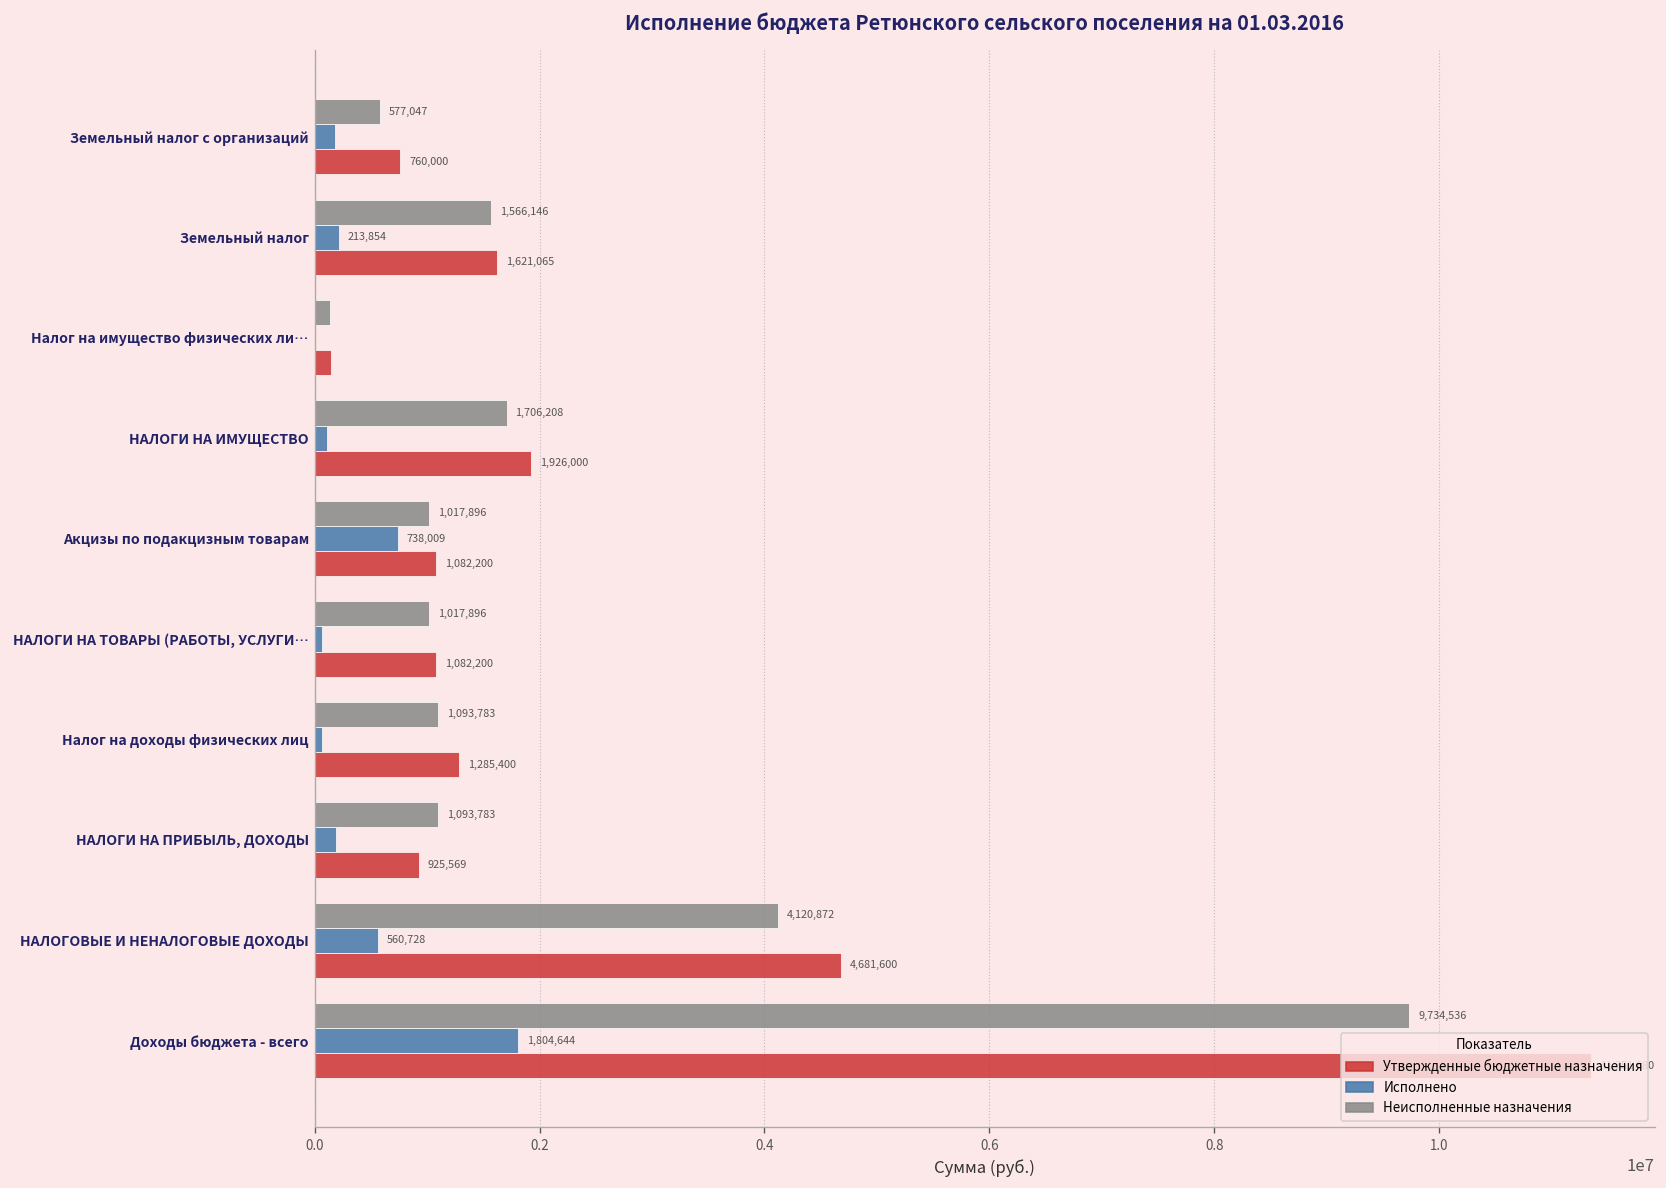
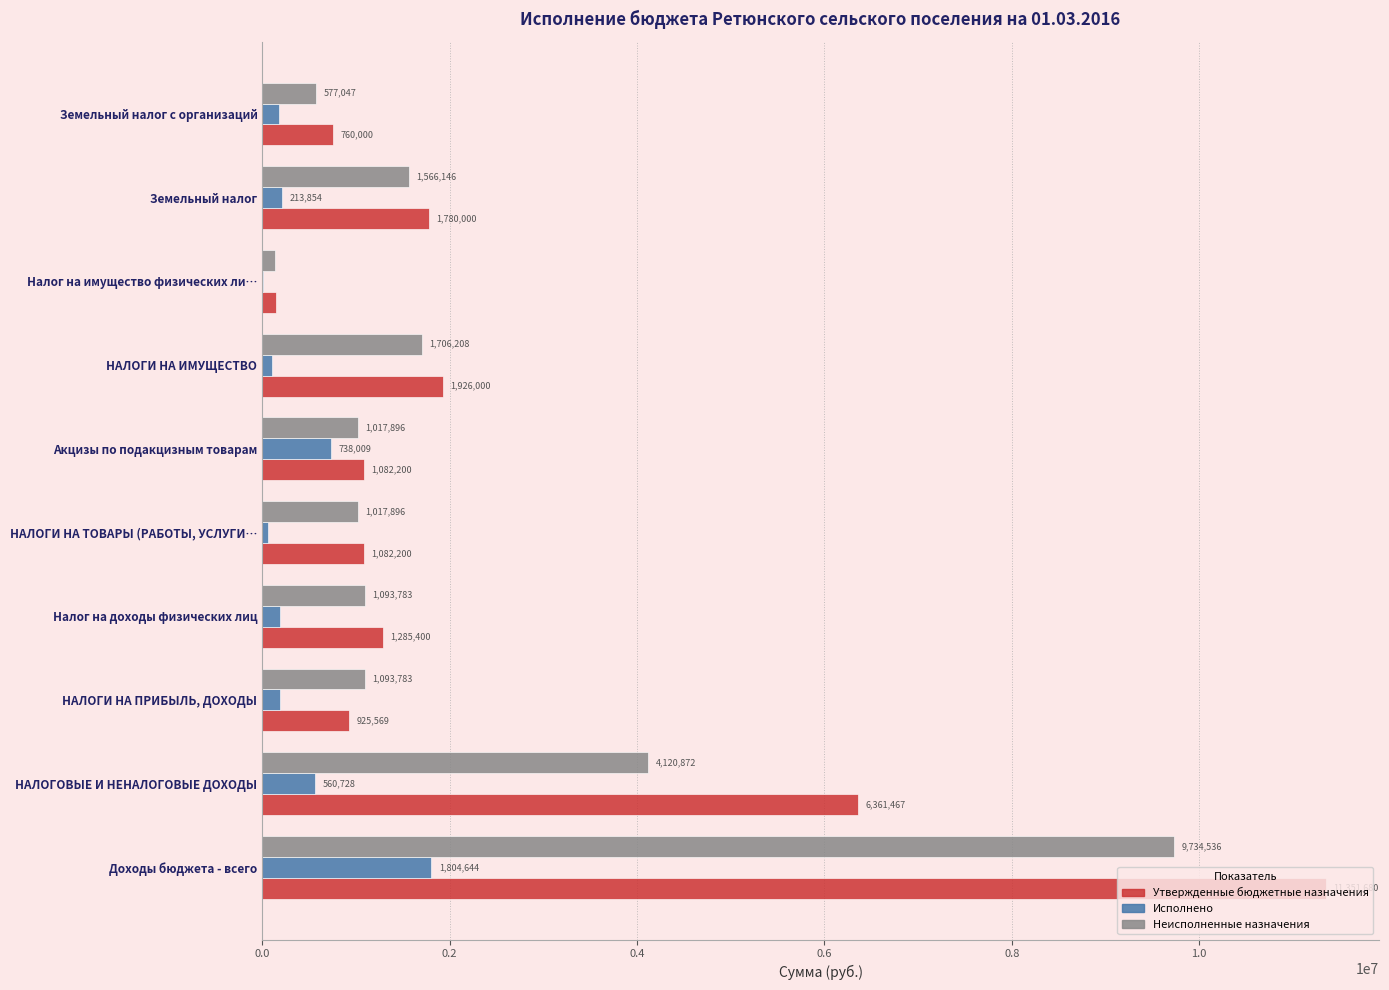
  {
    "Утвержденные бюджетные назначения": {
      "Земельный налог с организаций": "760,000",
-     "Земельный налог": "1,621,065",
+     "Земельный налог": "1,780,000",
      "НАЛОГИ НА ИМУЩЕСТВО": "1,926,000",
      "Акцизы по подакцизным товарам": "1,082,200",
      "НАЛОГИ НА ТОВАРЫ (РАБОТЫ, УСЛУГИ…": "1,082,200",
      "Налог на доходы физических лиц": "1,285,400",
      "НАЛОГИ НА ПРИБЫЛЬ, ДОХОДЫ": "925,569",
-     "НАЛОГОВЫЕ И НЕНАЛОГОВЫЕ ДОХОДЫ": "4,681,600"
+     "НАЛОГОВЫЕ И НЕНАЛОГОВЫЕ ДОХОДЫ": "6,361,467"
    },
    "Исполнено": {
      "Земельный налог с организаций": "200000",
      "НАЛОГИ НА ИМУЩЕСТВО": "100000",
      "НАЛОГИ НА ТОВАРЫ (РАБОТЫ, УСЛУГИ…": "100000",
-     "Налог на доходы физических лиц": "100000",
+     "Налог на доходы физических лиц": "200000",
      "НАЛОГИ НА ПРИБЫЛЬ, ДОХОДЫ": "200000"
    },
    "Неисполненные назначения": {
      "Земельный налог с организаций": "577,047",
      "Земельный налог": "1,566,146",
      "НАЛОГИ НА ИМУЩЕСТВО": "1,706,208",
      "Акцизы по подакцизным товарам": "1,017,896",
      "НАЛОГИ НА ТОВАРЫ (РАБОТЫ, УСЛУГИ…": "1,017,896",
      "Налог на доходы физических лиц": "1,093,783",
      "НАЛОГИ НА ПРИБЫЛЬ, ДОХОДЫ": "1,093,783",
      "НАЛОГОВЫЕ И НЕНАЛОГОВЫЕ ДОХОДЫ": "4,120,872",
      "Доходы бюджета - всего": "9,734,536"
    }
  }
